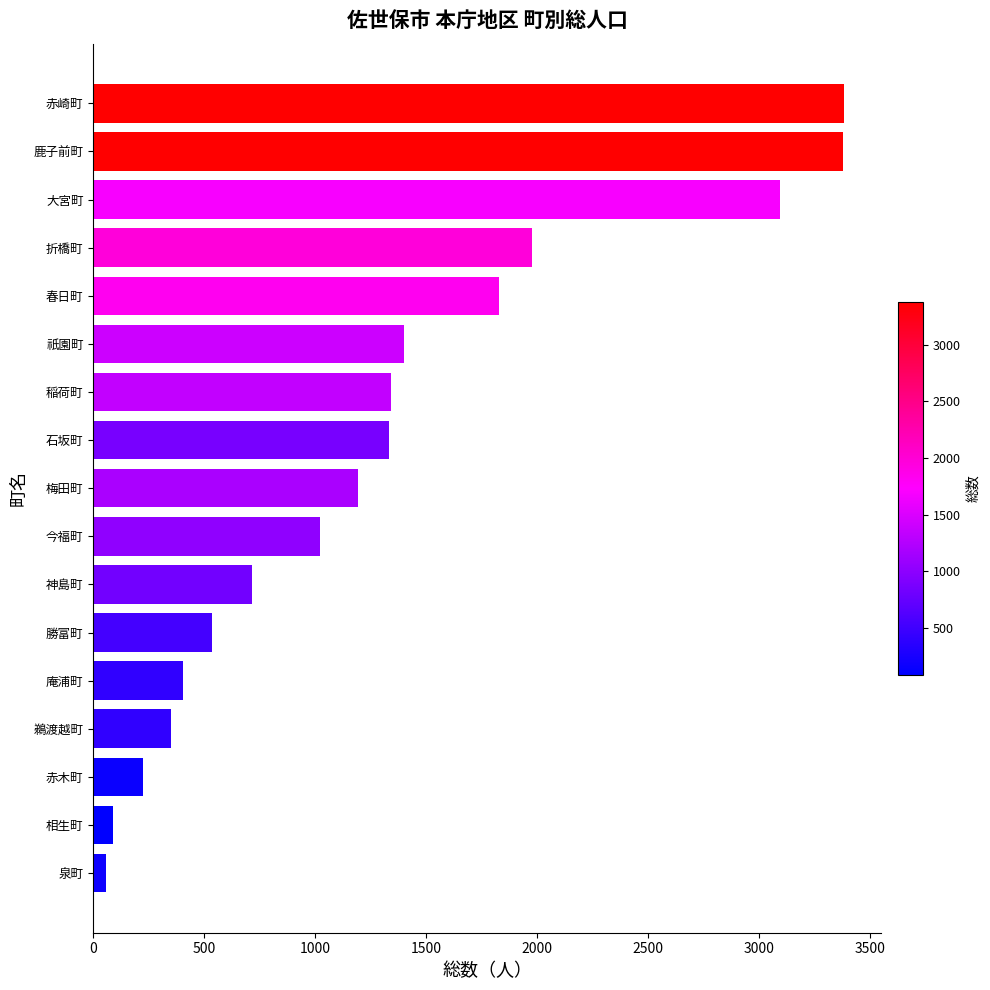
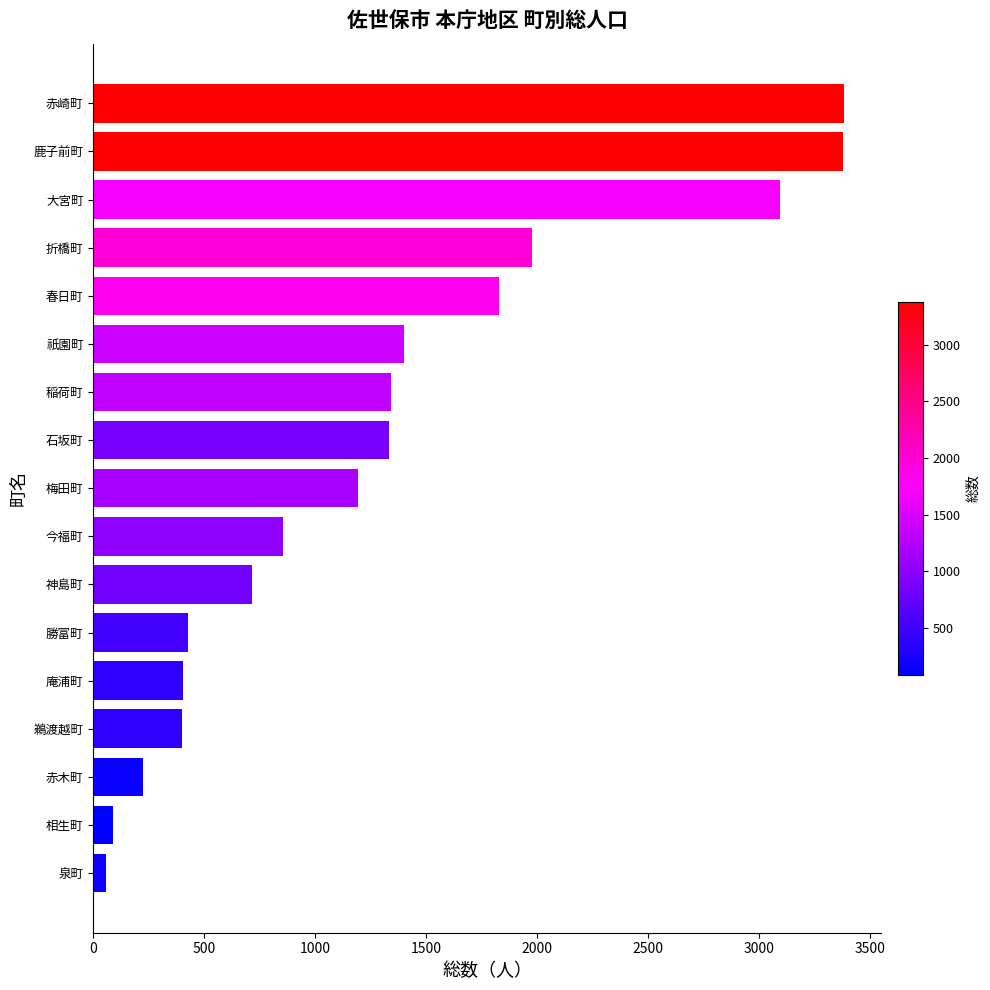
  {
    "赤崎町": 3380,
    "鹿子前町": 3380,
    "大宮町": 3100,
    "折橋町": 1980,
    "春日町": 1830,
    "祇園町": 1400,
    "稲荷町": 1340,
    "石坂町": 1330,
    "梅田町": 1190,
-   "今福町": 1020,
+   "今福町": 850,
    "神島町": 710,
-   "勝富町": 540,
+   "勝富町": 430,
    "庵浦町": 400,
-   "鵜渡越町": 350,
+   "鵜渡越町": 400,
    "赤木町": 230,
    "相生町": 90,
    "泉町": 60
  }
